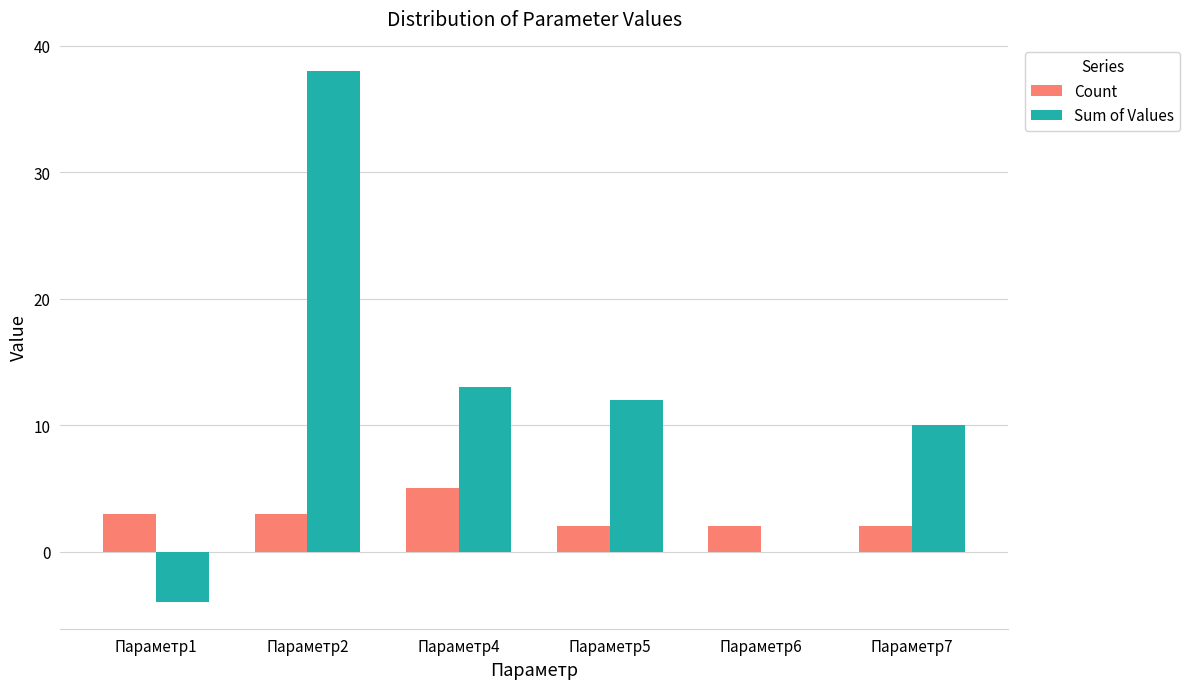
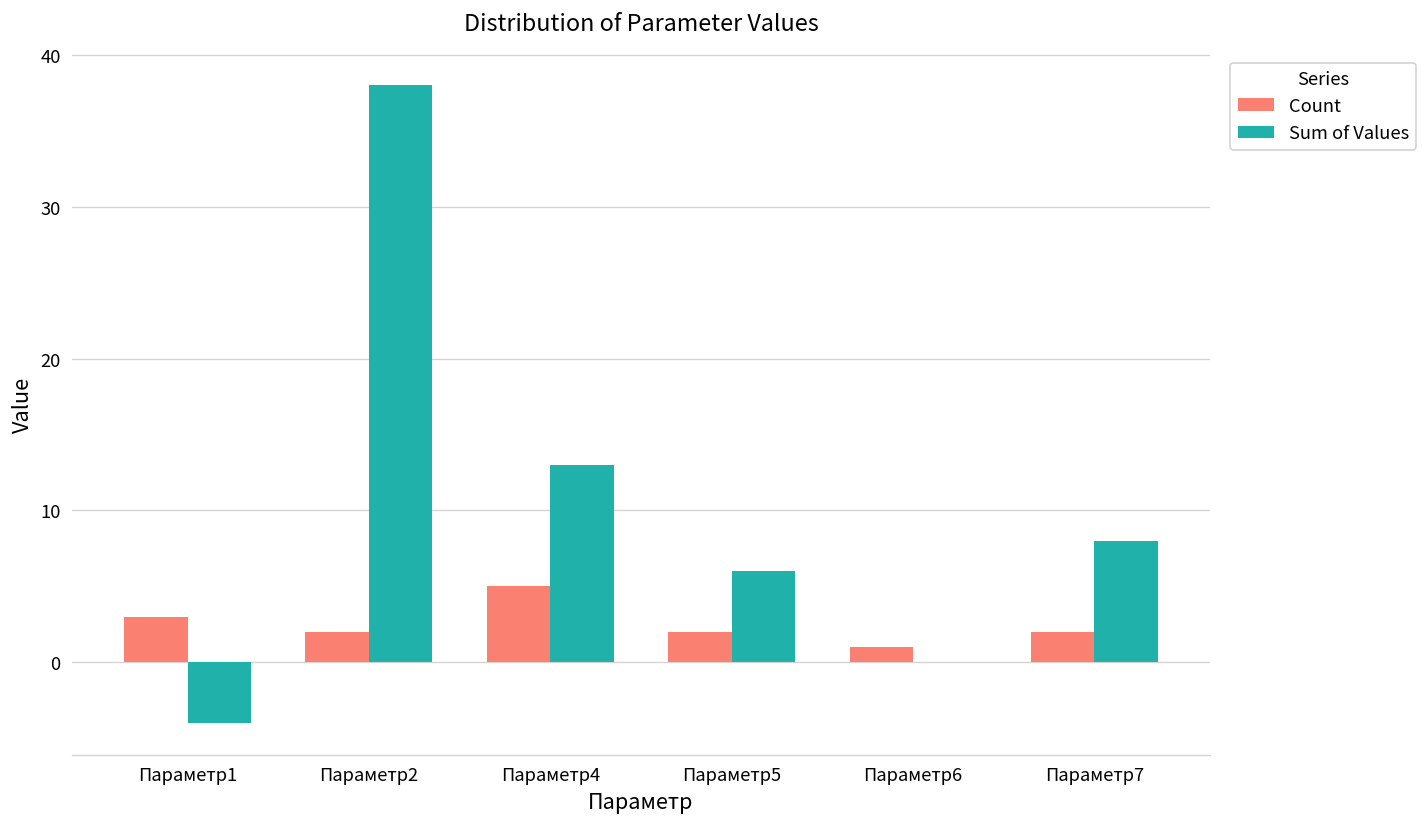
  {
    "Count": {
      "Параметр1": 3,
-     "Параметр2": 3,
+     "Параметр2": 2,
      "Параметр4": 5,
      "Параметр5": 2,
-     "Параметр6": 2,
+     "Параметр6": 1,
      "Параметр7": 2
    },
    "Sum of Values": {
      "Параметр1": -4,
      "Параметр2": 38,
      "Параметр4": 13,
-     "Параметр5": 12,
+     "Параметр5": 6,
      "Параметр6": 0,
-     "Параметр7": 10
+     "Параметр7": 8
    }
  }
